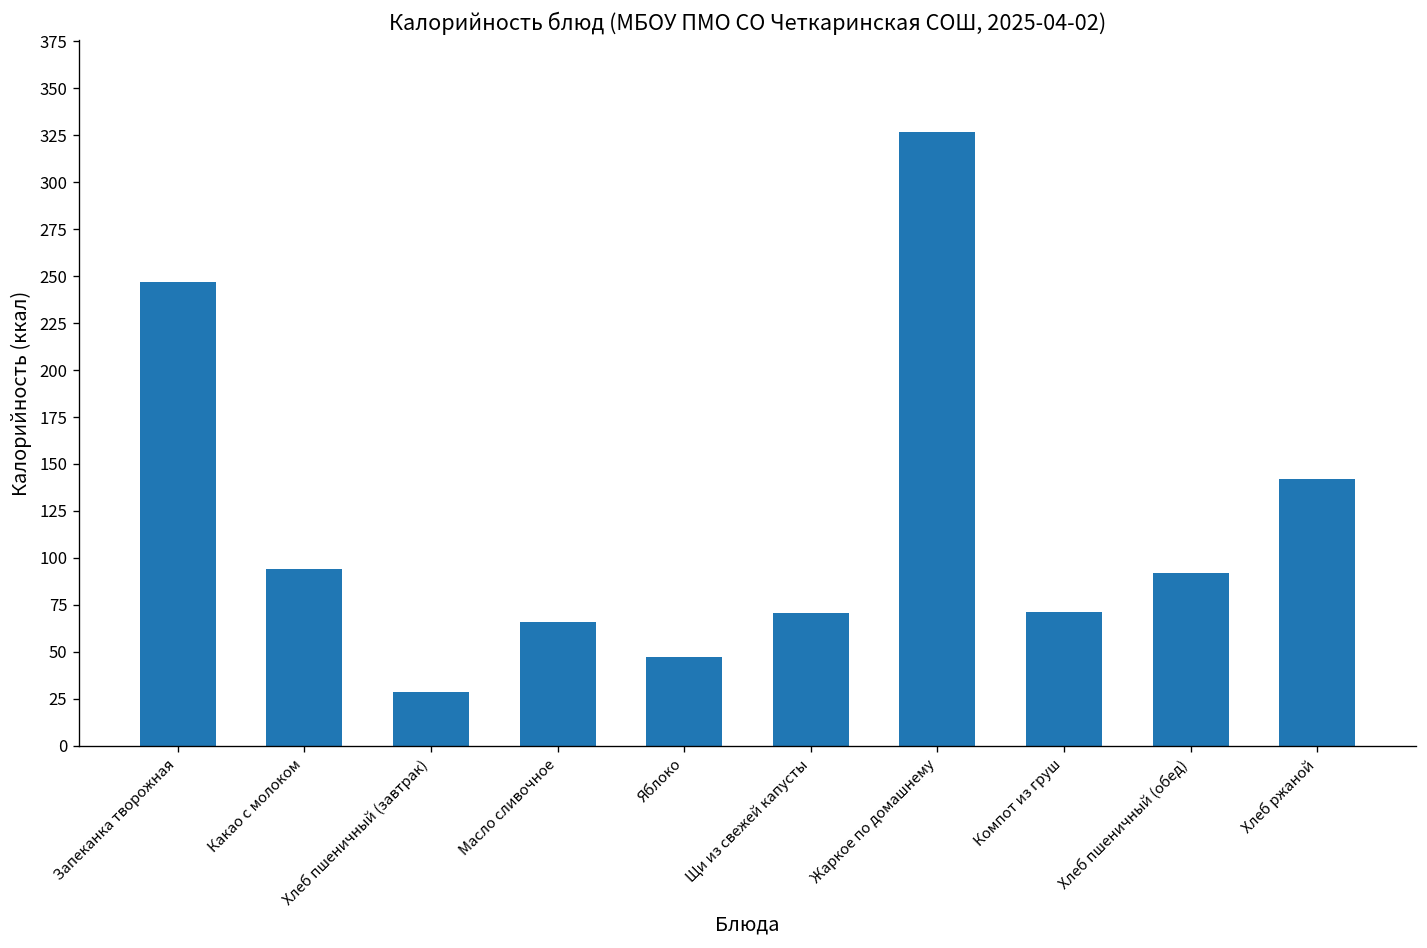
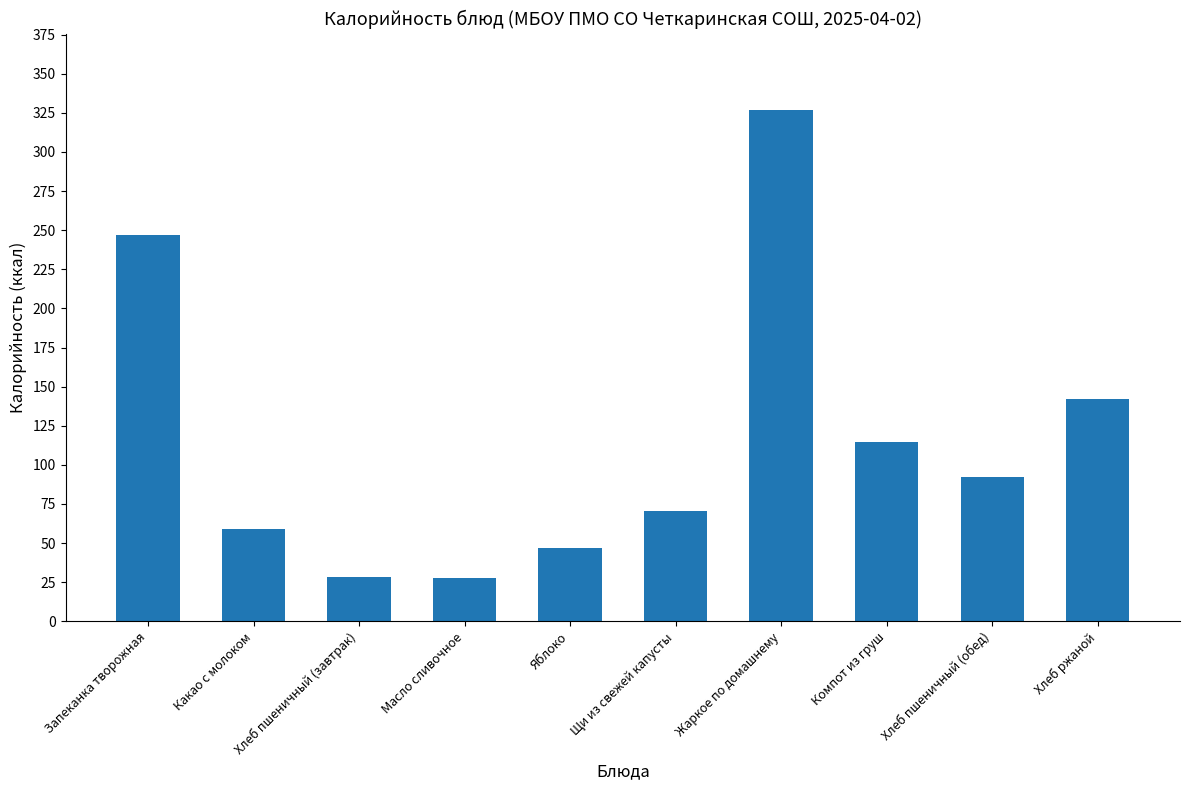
  {
    "Запеканка творожная": 247,
-   "Какао с молоком": 94,
+   "Какао с молоком": 59,
    "Хлеб пшеничный (завтрак)": 28,
-   "Масло сливочное": 66,
+   "Масло сливочное": 28,
    "Яблоко": 47,
    "Щи из свежей капусты": 70,
    "Жаркое по домашнему": 327,
-   "Компот из груш": 71,
+   "Компот из груш": 115,
    "Хлеб пшеничный (обед)": 92,
    "Хлеб ржаной": 142
  }
